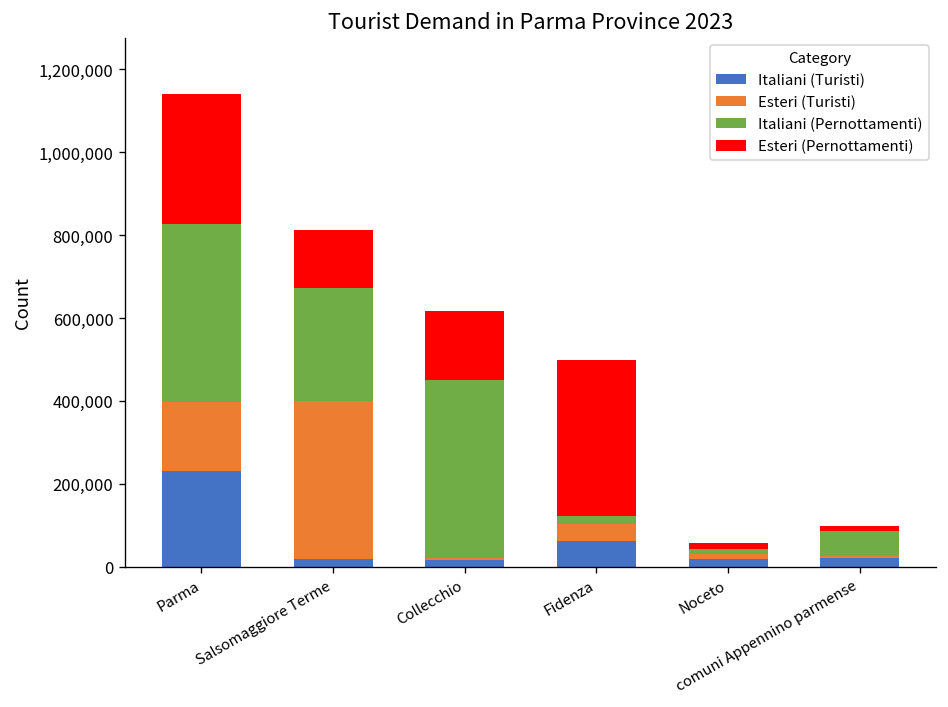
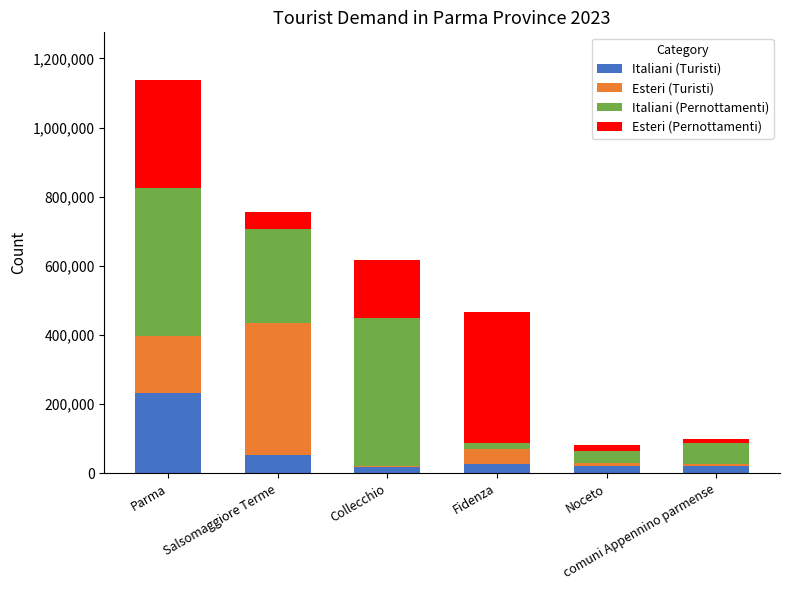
  {
    "Italiani (Turisti)": {
      "Parma": "230,000",
-     "Salsomaggiore Terme": "20,000",
+     "Salsomaggiore Terme": "50,000",
      "Collecchio": "20,000",
-     "Fidenza": "60,000",
+     "Fidenza": "30,000",
      "Noceto": "20,000",
      "comuni Appennino parmense": "20,000"
    },
    "Esteri (Turisti)": {
      "Parma": "170,000",
      "Salsomaggiore Terme": "380,000",
      "Fidenza": "40,000",
      "Noceto": "10,000"
    },
    "Italiani (Pernottamenti)": {
      "Parma": "430,000",
      "Salsomaggiore Terme": "270,000",
      "Collecchio": "430,000",
      "Fidenza": "20,000",
-     "Noceto": "10,000",
+     "Noceto": "40,000",
      "comuni Appennino parmense": "60,000"
    },
    "Esteri (Pernottamenti)": {
      "Parma": "310,000",
-     "Salsomaggiore Terme": "140,000",
+     "Salsomaggiore Terme": "50,000",
      "Collecchio": "170,000",
      "Fidenza": "380,000",
      "Noceto": "20,000",
      "comuni Appennino parmense": "10,000"
    }
  }
